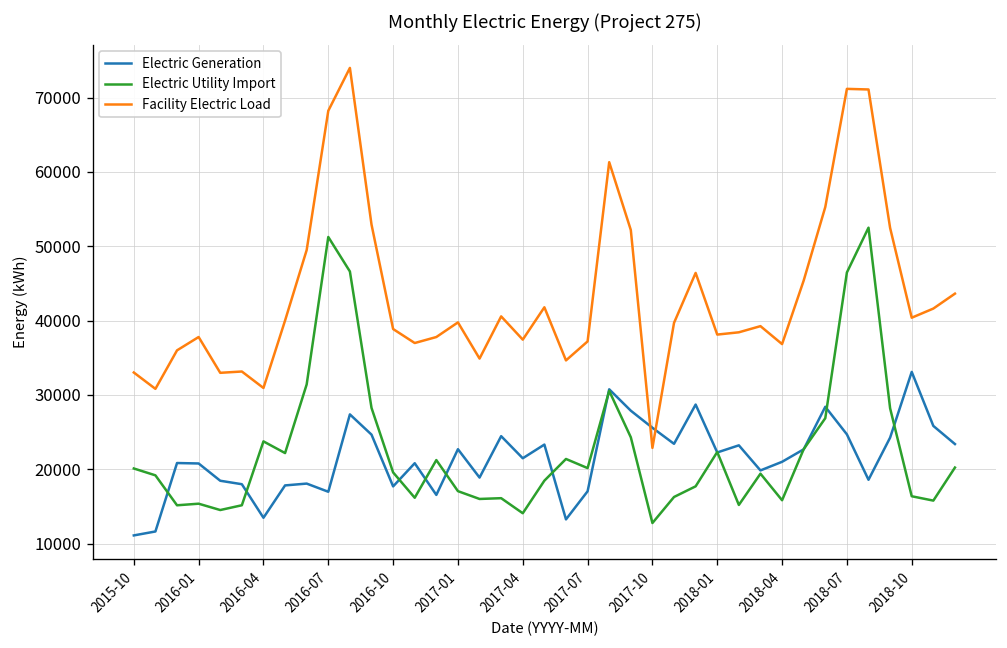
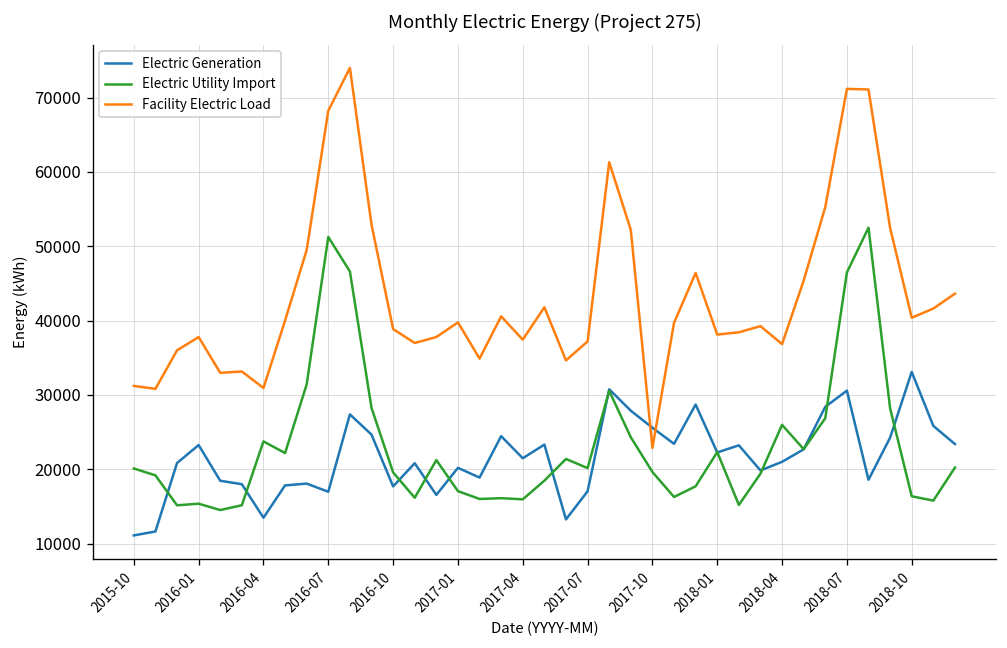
  {
    "Electric Generation": {
      "2015-10": 11000,
-     "2016-01": 21000,
+     "2016-01": 23000,
      "2016-04": 13000,
      "2016-07": 17000,
      "2016-10": 18000,
-     "2017-01": 23000,
+     "2017-01": 20000,
      "2017-04": 21000,
      "2017-07": 17000,
      "2017-10": 26000,
      "2018-04": 21000,
-     "2018-07": 25000,
+     "2018-07": 31000,
      "2018-10": 33000
    },
    "Electric Utility Import": {
      "2015-10": 20000,
      "2016-01": 15000,
      "2016-04": 24000,
      "2016-07": 51000,
      "2016-10": 20000,
      "2017-01": 17000,
-     "2017-04": 14000,
+     "2017-04": 16000,
      "2017-07": 20000,
-     "2017-10": 13000,
-     "2018-04": 16000,
+     "2017-10": 20000,
+     "2018-04": 26000,
      "2018-07": 46000,
      "2018-10": 16000
    },
    "Facility Electric Load": {
-     "2015-10": 33000,
+     "2015-10": 31000,
      "2016-01": 38000,
      "2016-04": 31000,
      "2016-07": 68000,
      "2016-10": 39000,
      "2017-01": 40000,
      "2017-04": 37000,
      "2017-07": 37000,
      "2017-10": 23000,
      "2018-01": 38000,
      "2018-04": 37000,
      "2018-07": 71000,
      "2018-10": 40000
    }
  }
